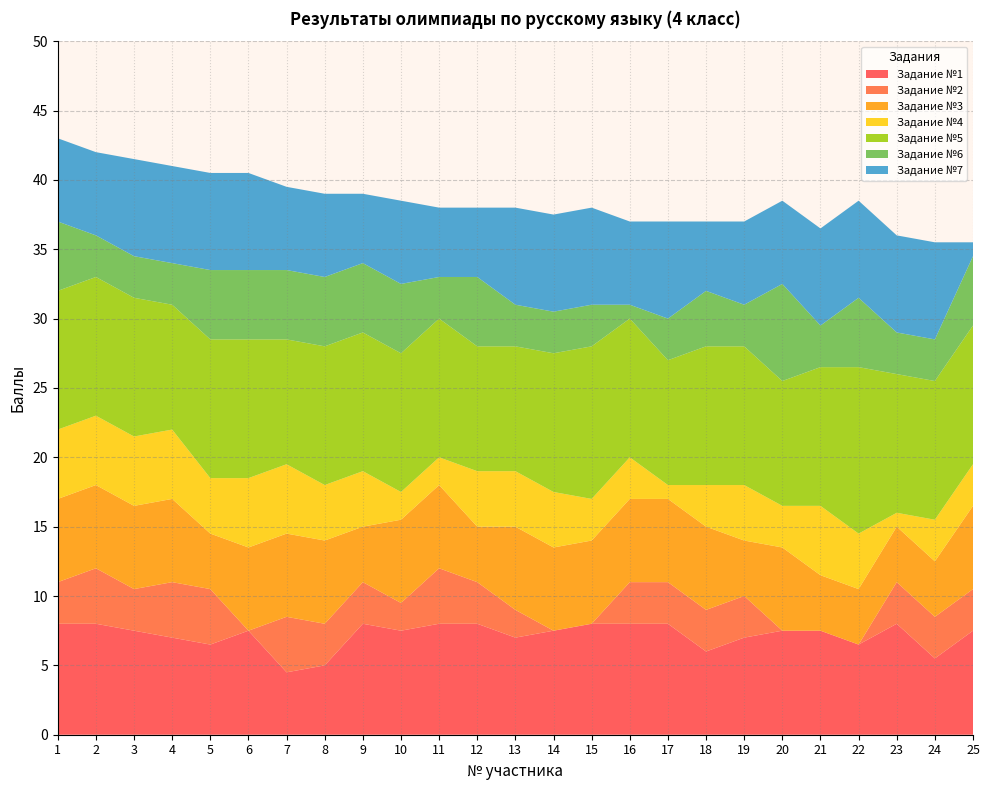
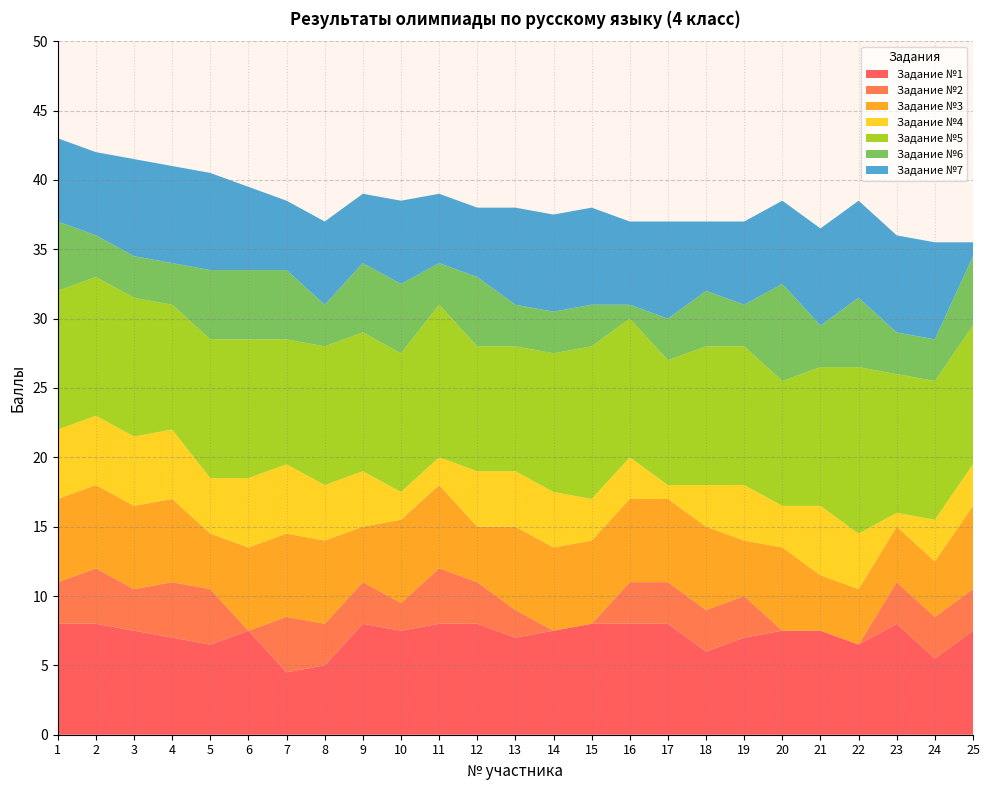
  {
    "Задание №5": {
      "1": 10,
      "2": 10,
      "3": 10,
      "4": 9,
      "5": 10,
      "6": 10,
      "7": 9,
      "8": 10,
      "9": 10,
      "10": 10,
-     "11": 10,
+     "11": 11,
      "12": 9,
      "13": 9,
      "14": 10,
      "15": 11,
      "16": 10,
      "17": 9,
      "18": 10,
      "19": 10,
      "20": 9,
      "21": 10,
      "22": 12,
      "23": 10,
      "24": 10,
      "25": 10
    },
    "Задание №6": {
      "1": 5,
      "2": 3,
      "3": 3,
      "4": 3,
      "5": 5,
      "6": 5,
      "7": 5,
-     "8": 5,
+     "8": 3,
      "9": 5,
      "10": 5,
      "11": 3,
      "12": 5,
      "13": 3,
      "14": 3,
      "15": 3,
      "16": 1,
      "17": 3,
      "18": 4,
      "19": 3,
      "20": 7,
      "21": 3,
      "22": 5,
      "23": 3,
      "24": 3,
      "25": 5
    },
    "Задание №7": {
-     "6": 7,
-     "7": 6
+     "6": 6,
+     "7": 5
    }
  }
